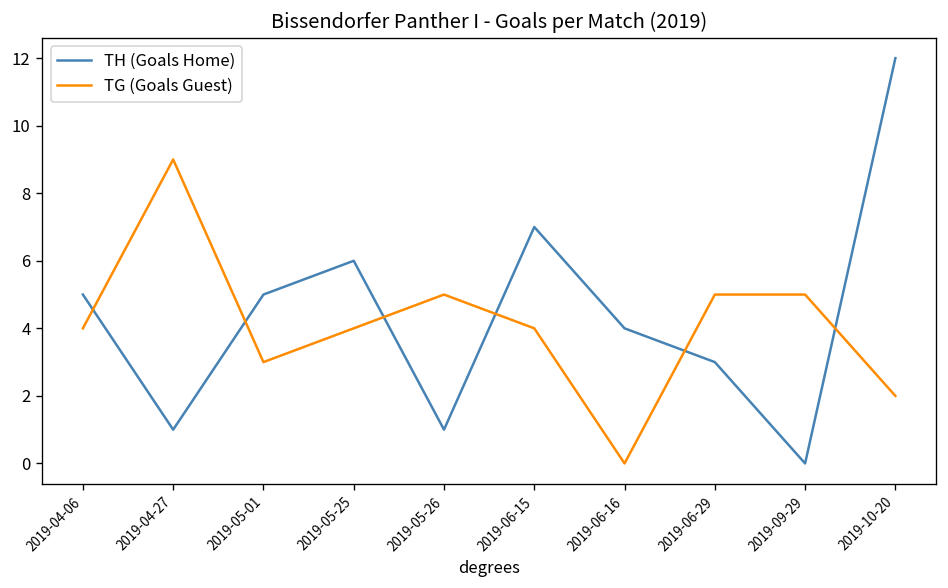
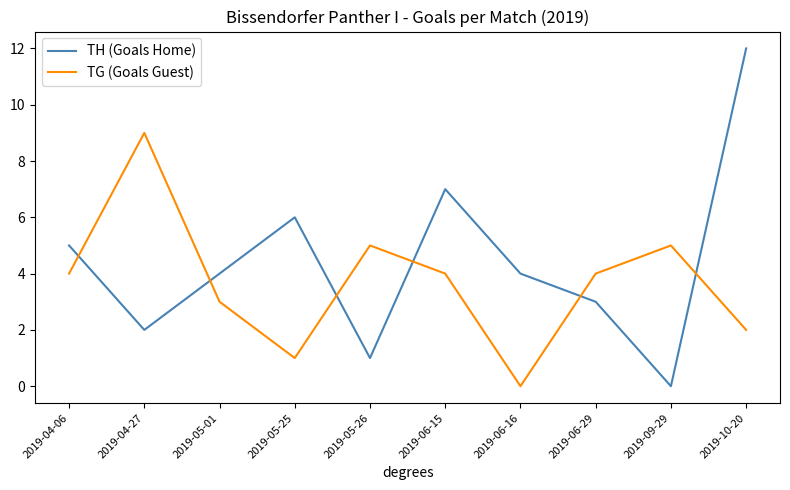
  {
    "TH (Goals Home)": {
      "2019-04-06": 5,
-     "2019-04-27": 1,
-     "2019-05-01": 5,
+     "2019-04-27": 2,
+     "2019-05-01": 4,
      "2019-05-25": 6,
      "2019-05-26": 1,
      "2019-06-15": 7,
      "2019-06-16": 4,
      "2019-06-29": 3,
      "2019-09-29": 0,
      "2019-10-20": 12
    },
    "TG (Goals Guest)": {
      "2019-04-06": 4,
      "2019-04-27": 9,
      "2019-05-01": 3,
-     "2019-05-25": 4,
+     "2019-05-25": 1,
      "2019-05-26": 5,
      "2019-06-15": 4,
      "2019-06-16": 0,
-     "2019-06-29": 5,
+     "2019-06-29": 4,
      "2019-09-29": 5,
      "2019-10-20": 2
    }
  }
